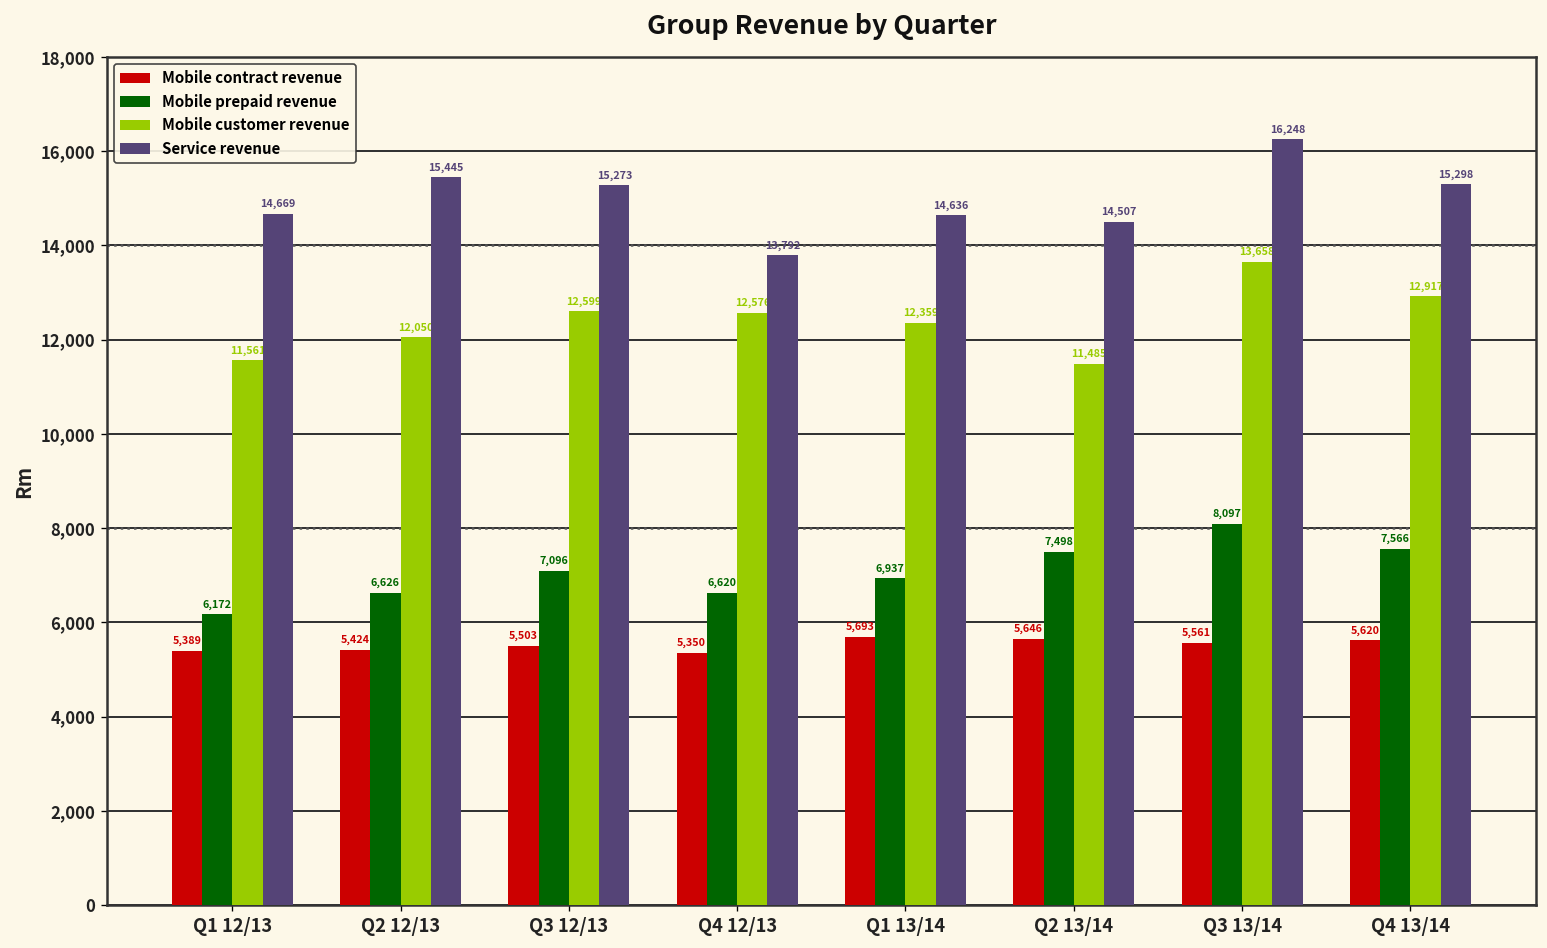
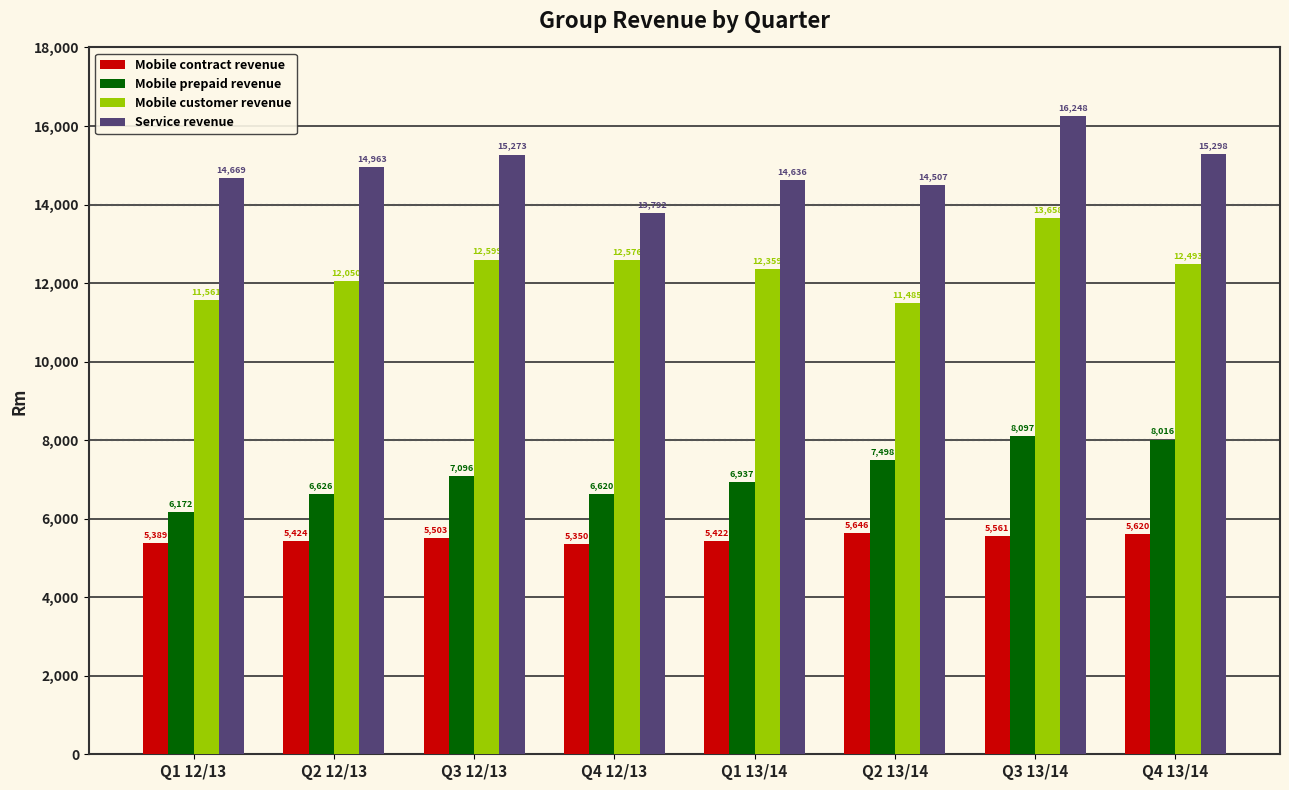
  {
    "Mobile contract revenue": {
      "Q1 12/13": "5,389",
      "Q2 12/13": "5,424",
      "Q3 12/13": "5,503",
      "Q4 12/13": "5,350",
-     "Q1 13/14": "5,693",
+     "Q1 13/14": "5,422",
      "Q2 13/14": "5,646",
      "Q3 13/14": "5,561",
      "Q4 13/14": "5,620"
    },
    "Mobile prepaid revenue": {
      "Q1 12/13": "6,172",
      "Q2 12/13": "6,626",
      "Q3 12/13": "7,096",
      "Q4 12/13": "6,620",
      "Q1 13/14": "6,937",
      "Q2 13/14": "7,498",
      "Q3 13/14": "8,097",
-     "Q4 13/14": "7,566"
+     "Q4 13/14": "8,016"
    },
    "Mobile customer revenue": {
      "Q1 12/13": "11,561",
      "Q2 12/13": "12,050",
      "Q3 12/13": "12,599",
      "Q4 12/13": "12,576",
      "Q1 13/14": "12,359",
      "Q2 13/14": "11,485",
      "Q3 13/14": "13,658",
-     "Q4 13/14": "12,917"
+     "Q4 13/14": "12,493"
    },
    "Service revenue": {
      "Q1 12/13": "14,669",
-     "Q2 12/13": "15,445",
+     "Q2 12/13": "14,963",
      "Q3 12/13": "15,273",
      "Q4 12/13": "13,792",
      "Q1 13/14": "14,636",
      "Q2 13/14": "14,507",
      "Q3 13/14": "16,248",
      "Q4 13/14": "15,298"
    }
  }
